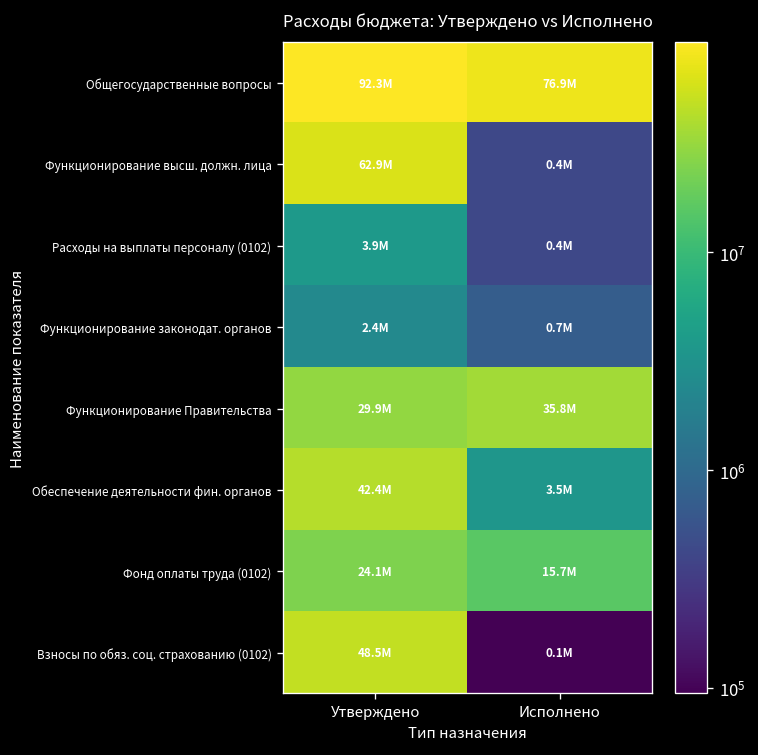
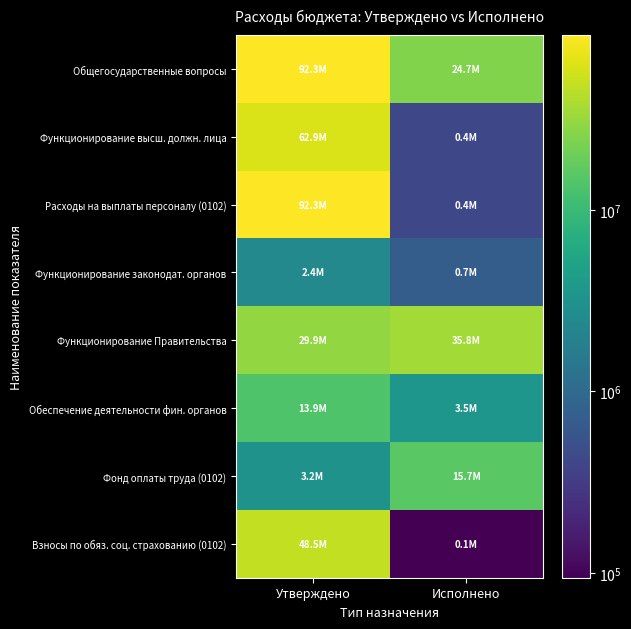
  {
    "Общегосударственные вопросы": {
      "Утверждено": "92.3M",
-     "Исполнено": "76.9M"
+     "Исполнено": "24.7M"
    },
    "Функционирование высш. должн. лица": {
      "Утверждено": "62.9M",
      "Исполнено": "0.4M"
    },
    "Расходы на выплаты персоналу (0102)": {
-     "Утверждено": "3.9M",
+     "Утверждено": "92.3M",
      "Исполнено": "0.4M"
    },
    "Функционирование законодат. органов": {
      "Утверждено": "2.4M",
      "Исполнено": "0.7M"
    },
    "Функционирование Правительства": {
      "Утверждено": "29.9M",
      "Исполнено": "35.8M"
    },
    "Обеспечение деятельности фин. органов": {
-     "Утверждено": "42.4M",
+     "Утверждено": "13.9M",
      "Исполнено": "3.5M"
    },
    "Фонд оплаты труда (0102)": {
-     "Утверждено": "24.1M",
+     "Утверждено": "3.2M",
      "Исполнено": "15.7M"
    },
    "Взносы по обяз. соц. страхованию (0102)": {
      "Утверждено": "48.5M",
      "Исполнено": "0.1M"
    }
  }
